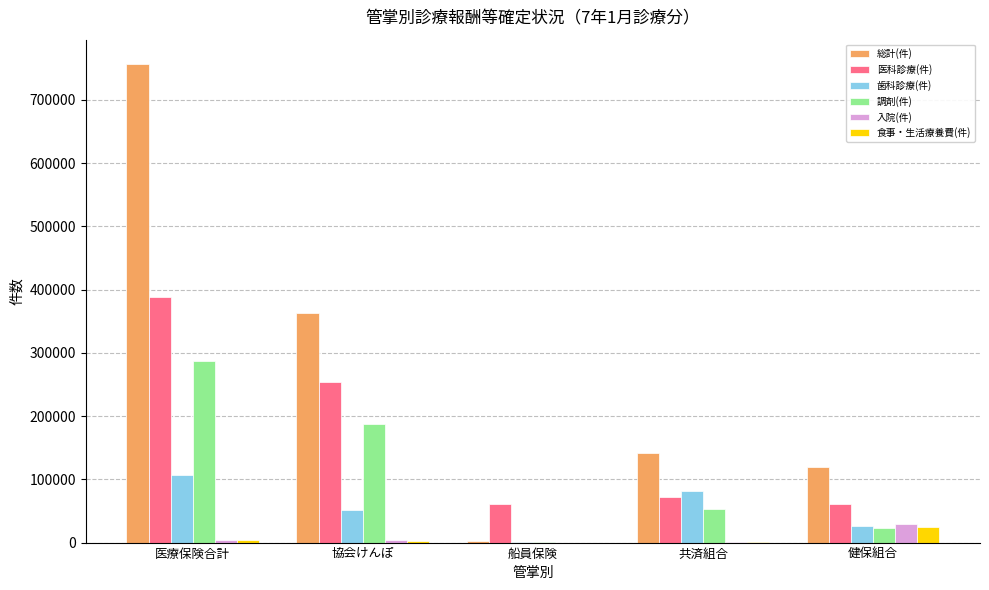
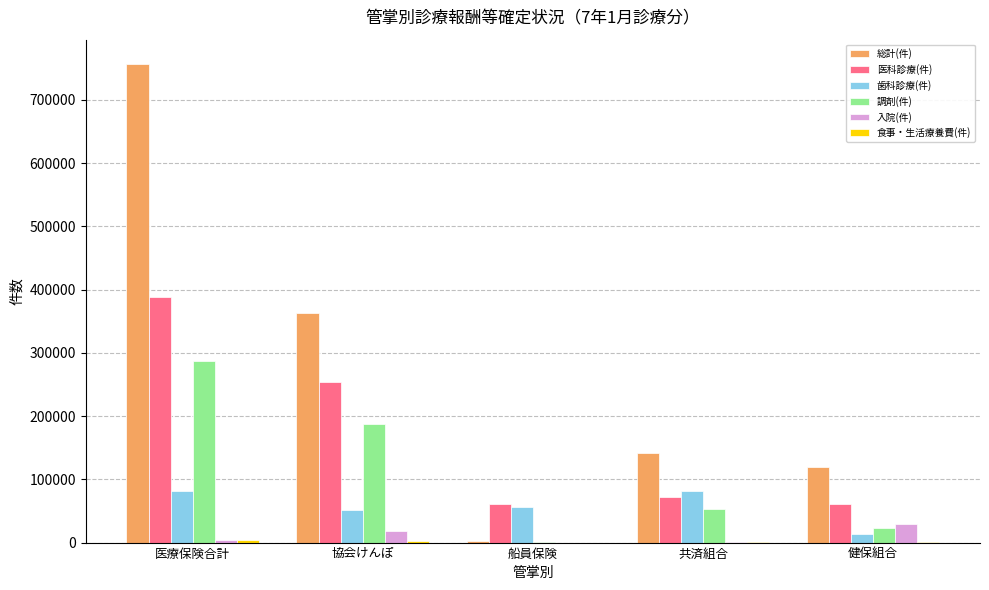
  {
    "総計(件)": {
      "医療保険合計": 760000,
      "協会けんぽ": 360000,
      "共済組合": 140000,
      "健保組合": 120000
    },
    "医科診療(件)": {
      "医療保険合計": 390000,
      "協会けんぽ": 250000,
      "船員保険": 60000,
      "共済組合": 70000,
      "健保組合": 60000
    },
    "歯科診療(件)": {
-     "医療保険合計": 110000,
+     "医療保険合計": 80000,
      "協会けんぽ": 50000,
-     "船員保険": 0,
+     "船員保険": 60000,
      "共済組合": 80000,
-     "健保組合": 30000
+     "健保組合": 10000
    },
    "調剤(件)": {
      "医療保険合計": 290000,
      "協会けんぽ": 190000,
      "共済組合": 50000,
      "健保組合": 20000
    },
    "入院(件)": {
      "医療保険合計": 0,
-     "協会けんぽ": 0,
+     "協会けんぽ": 20000,
      "健保組合": 30000
    },
    "食事・生活療養費(件)": {
      "医療保険合計": 0,
-     "健保組合": 30000
+     "健保組合": 0
    }
  }
